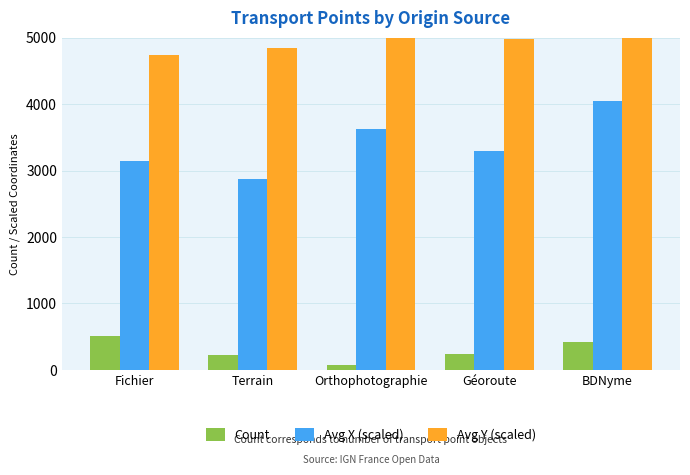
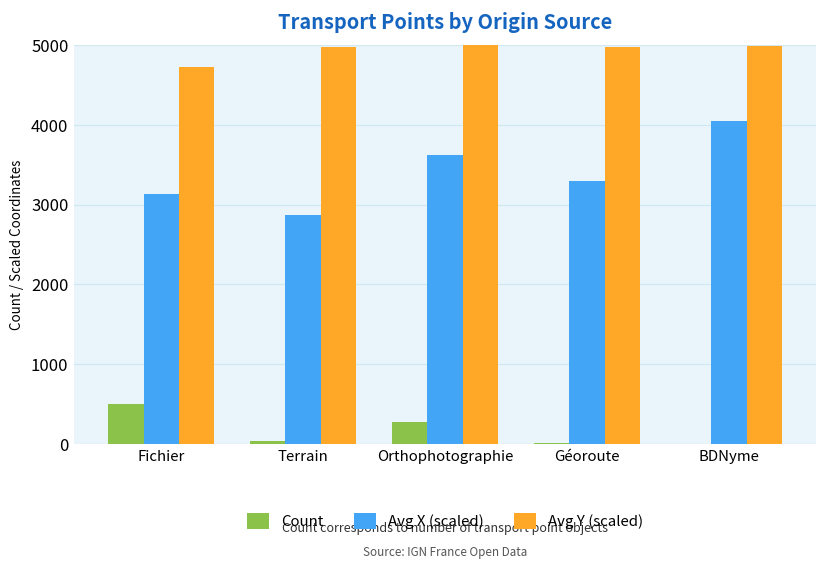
  {
    "Count": {
      "Fichier": 500,
-     "Terrain": 200,
-     "Orthophotographie": 100,
-     "Géoroute": 200,
-     "BDNyme": 400
+     "Terrain": 0,
+     "Orthophotographie": 300,
+     "Géoroute": 0,
+     "BDNyme": 0
    },
    "Avg X (scaled)": {
      "Fichier": 3100,
      "Terrain": 2900,
      "Orthophotographie": 3600,
      "Géoroute": 3300,
      "BDNyme": 4000
    },
    "Avg Y (scaled)": {
      "Fichier": 4700,
-     "Terrain": 4800,
+     "Terrain": 5000,
      "Orthophotographie": 5000,
      "Géoroute": 5000,
      "BDNyme": 5000
    }
  }
